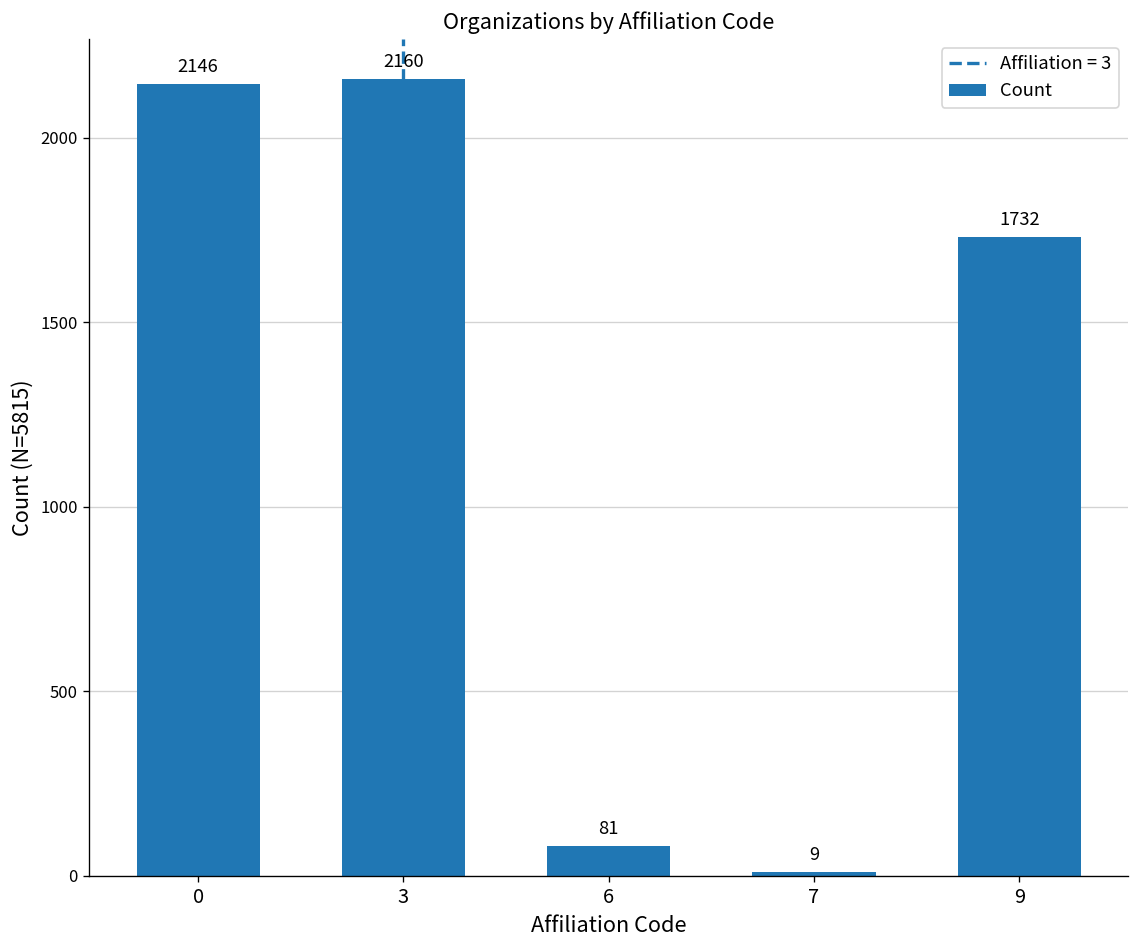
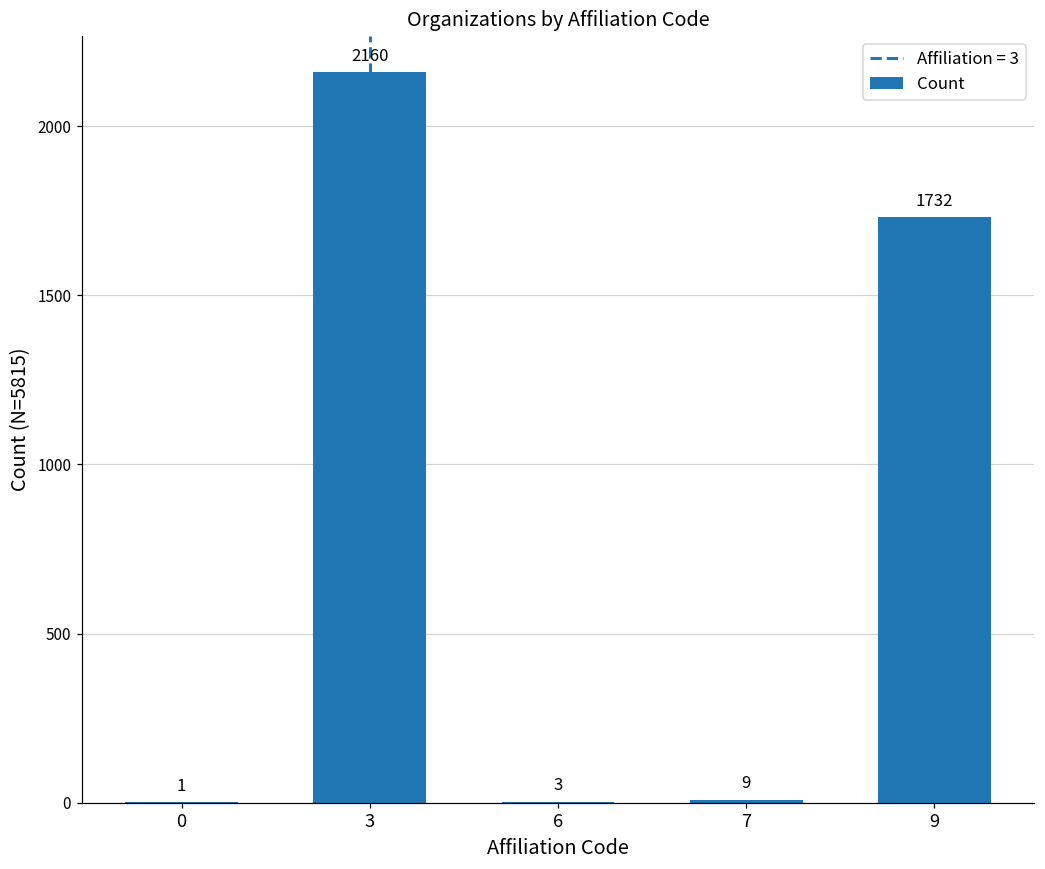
  {
-   "0": 2146,
+   "0": 1,
    "3": 2160,
-   "6": 81,
+   "6": 3,
    "7": 9,
    "9": 1732
  }
